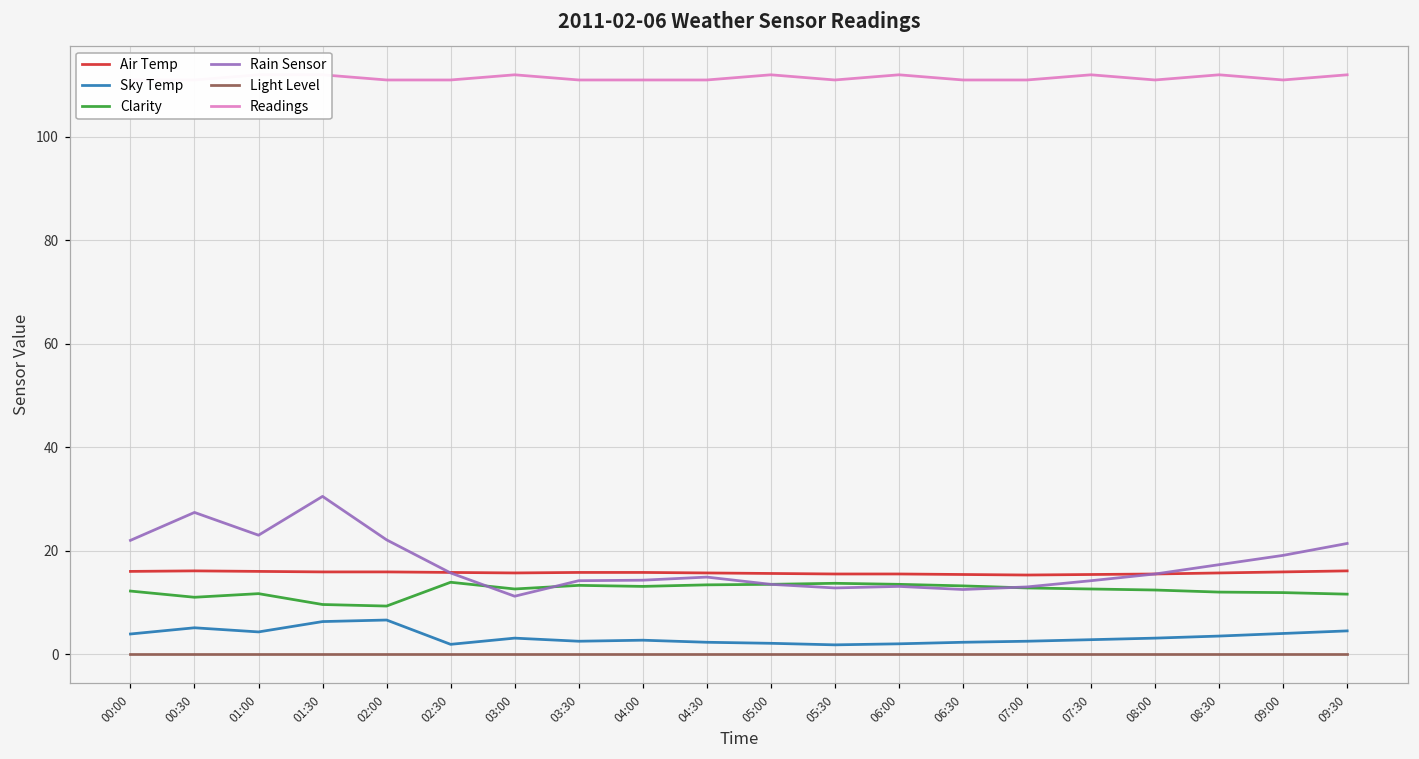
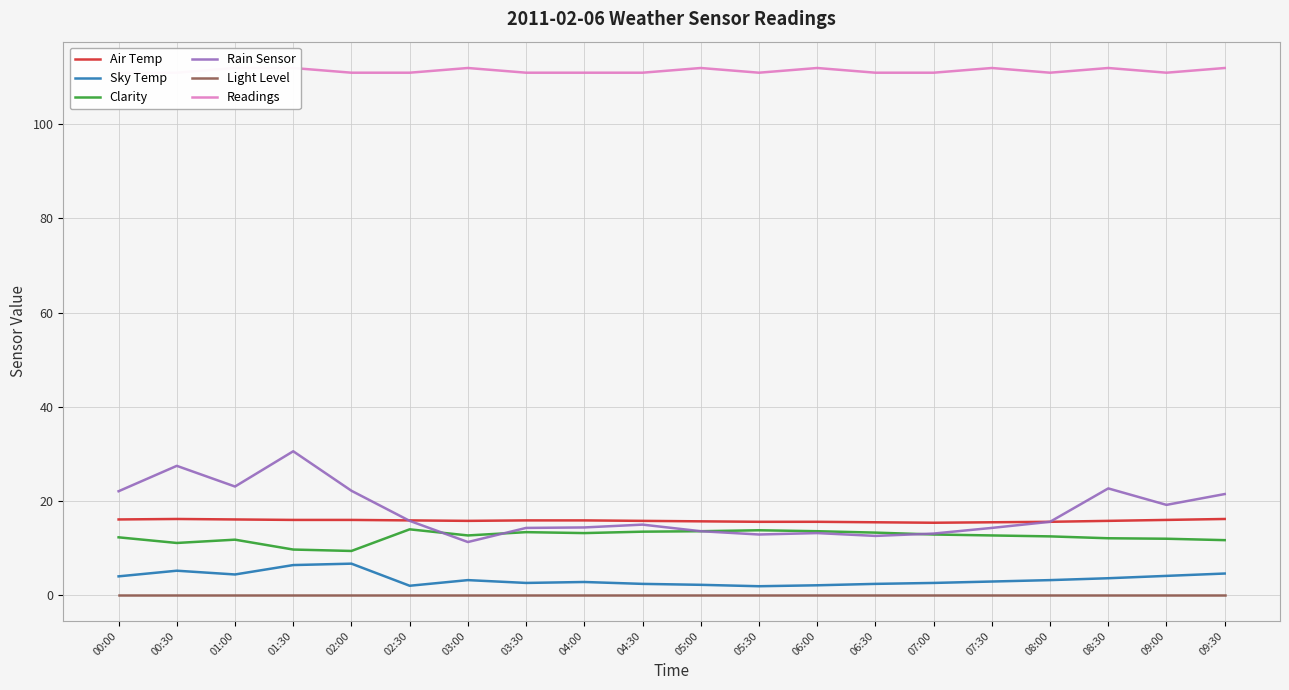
  {
    "Air Temp": {
      "00:00": 16,
      "00:30": 16,
      "01:00": 16,
      "01:30": 16,
      "02:00": 16,
      "03:00": 16,
      "03:30": 16,
      "04:00": 16,
      "04:30": 16,
      "05:00": 16,
      "05:30": 16,
      "06:00": 16,
      "06:30": 15,
      "07:00": 15,
      "07:30": 15,
      "08:30": 16,
      "09:00": 16,
      "09:30": 16
    },
    "Sky Temp": {
      "00:00": 4,
      "00:30": 5,
      "01:00": 4,
      "01:30": 6,
      "02:00": 7,
      "02:30": 2,
      "03:00": 3,
      "03:30": 3,
      "04:00": 3,
      "04:30": 2,
      "05:00": 2,
      "05:30": 2,
      "06:00": 2,
      "06:30": 2,
      "07:00": 3,
      "07:30": 3,
      "08:00": 3,
      "08:30": 4,
      "09:00": 4,
      "09:30": 5
    },
    "Clarity": {
      "00:00": 12,
      "00:30": 11,
      "01:00": 12,
      "01:30": 10,
      "02:00": 9,
      "02:30": 14,
      "03:00": 13,
      "03:30": 13,
      "04:00": 13,
      "04:30": 13,
      "05:30": 14,
      "06:30": 13,
      "07:30": 13,
      "08:00": 12,
      "08:30": 12,
      "09:00": 12,
      "09:30": 12
    },
    "Rain Sensor": {
      "00:00": 22,
      "00:30": 27,
      "01:00": 23,
      "01:30": 31,
      "02:00": 22,
      "03:00": 11,
      "03:30": 14,
      "04:00": 14,
      "04:30": 15,
      "05:30": 13,
      "06:30": 13,
      "07:30": 14,
-     "08:30": 17,
+     "08:30": 23,
      "09:00": 19,
      "09:30": 21
    },
    "Light Level": {
      "00:00": 0,
      "00:30": 0,
      "01:00": 0,
      "01:30": 0,
      "02:00": 0,
      "02:30": 0,
      "03:00": 0,
      "03:30": 0,
      "04:00": 0,
      "04:30": 0,
      "05:00": 0,
      "05:30": 0,
      "06:00": 0,
      "06:30": 0,
      "07:00": 0,
      "07:30": 0,
      "08:00": 0,
      "08:30": 0,
      "09:00": 0,
      "09:30": 0
    },
    "Readings": {
      "02:00": 111,
      "02:30": 111,
      "03:00": 112,
      "03:30": 111,
      "04:00": 111,
      "04:30": 111,
      "05:00": 112,
      "05:30": 111,
      "06:00": 112,
      "06:30": 111,
      "07:00": 111,
      "07:30": 112,
      "08:00": 111,
      "08:30": 112,
      "09:00": 111,
      "09:30": 112
    }
  }
